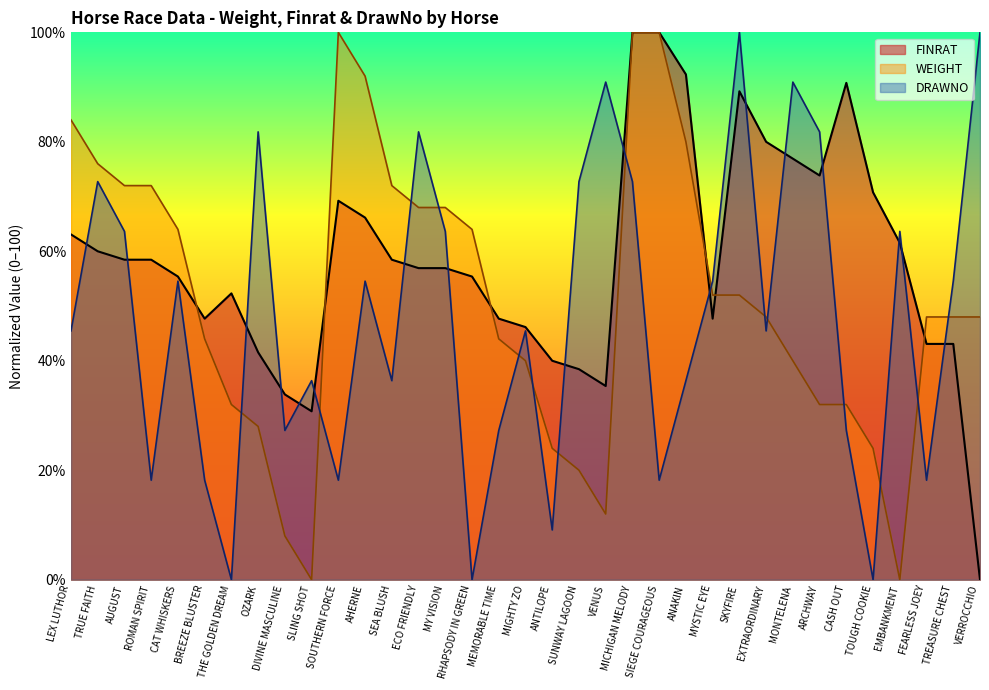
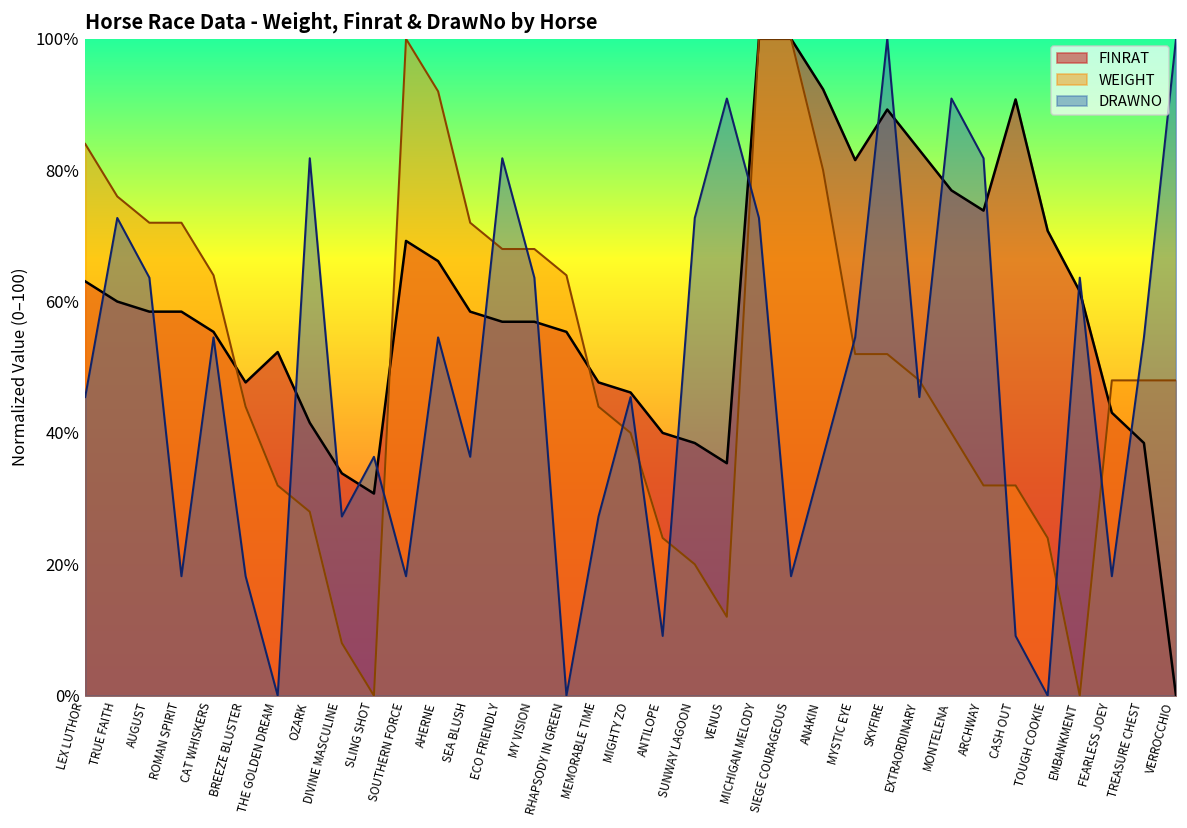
  {
    "FINRAT": {
      "LEX LUTHOR": "63%",
      "TRUE FAITH": "60%",
      "AUGUST": "58%",
      "ROMAN SPIRIT": "58%",
      "CAT WHISKERS": "55%",
      "BREEZE BLUSTER": "48%",
      "THE GOLDEN DREAM": "52%",
      "OZARK": "42%",
      "DIVINE MASCULINE": "34%",
      "SLING SHOT": "31%",
      "SOUTHERN FORCE": "69%",
      "AHERNE": "66%",
      "SEA BLUSH": "58%",
      "ECO FRIENDLY": "57%",
      "MY VISION": "57%",
      "RHAPSODY IN GREEN": "55%",
      "MEMORABLE TIME": "48%",
      "MIGHTY ZO": "46%",
      "ANTILOPE": "40%",
      "SUNWAY LAGOON": "38%",
      "VENUS": "35%",
      "ANAKIN": "92%",
-     "MYSTIC EYE": "48%",
+     "MYSTIC EYE": "82%",
      "SKYFIRE": "89%",
-     "EXTRAORDINARY": "80%",
+     "EXTRAORDINARY": "83%",
      "MONTELENA": "77%",
      "ARCHWAY": "74%",
      "CASH OUT": "91%",
      "TOUGH COOKIE": "71%",
      "EMBANKMENT": "62%",
      "FEARLESS JOEY": "43%",
-     "TREASURE CHEST": "43%",
+     "TREASURE CHEST": "38%",
      "VERROCCHIO": "0%"
    },
    "WEIGHT": {
      "LEX LUTHOR": "84%",
      "TRUE FAITH": "76%",
      "AUGUST": "72%",
      "ROMAN SPIRIT": "72%",
      "CAT WHISKERS": "64%",
      "BREEZE BLUSTER": "44%",
      "THE GOLDEN DREAM": "32%",
      "OZARK": "28%",
      "DIVINE MASCULINE": "8%",
      "SLING SHOT": "0%",
      "SOUTHERN FORCE": "100%",
      "AHERNE": "92%",
      "SEA BLUSH": "72%",
      "ECO FRIENDLY": "68%",
      "MY VISION": "68%",
      "RHAPSODY IN GREEN": "64%",
      "MEMORABLE TIME": "44%",
      "MIGHTY ZO": "40%",
      "ANTILOPE": "24%",
      "SUNWAY LAGOON": "20%",
      "VENUS": "12%",
      "ANAKIN": "80%",
      "MYSTIC EYE": "52%",
      "SKYFIRE": "52%",
      "EXTRAORDINARY": "48%",
      "MONTELENA": "40%",
      "ARCHWAY": "32%",
      "CASH OUT": "32%",
      "TOUGH COOKIE": "24%",
      "EMBANKMENT": "0%",
      "FEARLESS JOEY": "48%",
      "TREASURE CHEST": "48%",
      "VERROCCHIO": "48%"
    },
    "DRAWNO": {
      "LEX LUTHOR": "45%",
      "TRUE FAITH": "73%",
      "AUGUST": "64%",
      "ROMAN SPIRIT": "18%",
      "CAT WHISKERS": "55%",
      "BREEZE BLUSTER": "18%",
      "THE GOLDEN DREAM": "0%",
      "OZARK": "82%",
      "DIVINE MASCULINE": "27%",
      "SLING SHOT": "36%",
      "SOUTHERN FORCE": "18%",
      "AHERNE": "55%",
      "SEA BLUSH": "36%",
      "ECO FRIENDLY": "82%",
      "MY VISION": "64%",
      "RHAPSODY IN GREEN": "0%",
      "MEMORABLE TIME": "27%",
      "MIGHTY ZO": "45%",
      "ANTILOPE": "9%",
      "SUNWAY LAGOON": "73%",
      "VENUS": "91%",
      "MICHIGAN MELODY": "73%",
      "SIEGE COURAGEOUS": "18%",
      "ANAKIN": "36%",
      "MYSTIC EYE": "55%",
      "SKYFIRE": "100%",
      "EXTRAORDINARY": "45%",
      "MONTELENA": "91%",
      "ARCHWAY": "82%",
-     "CASH OUT": "27%",
+     "CASH OUT": "9%",
      "TOUGH COOKIE": "0%",
      "EMBANKMENT": "64%",
      "FEARLESS JOEY": "18%",
      "TREASURE CHEST": "55%",
      "VERROCCHIO": "100%"
    }
  }
